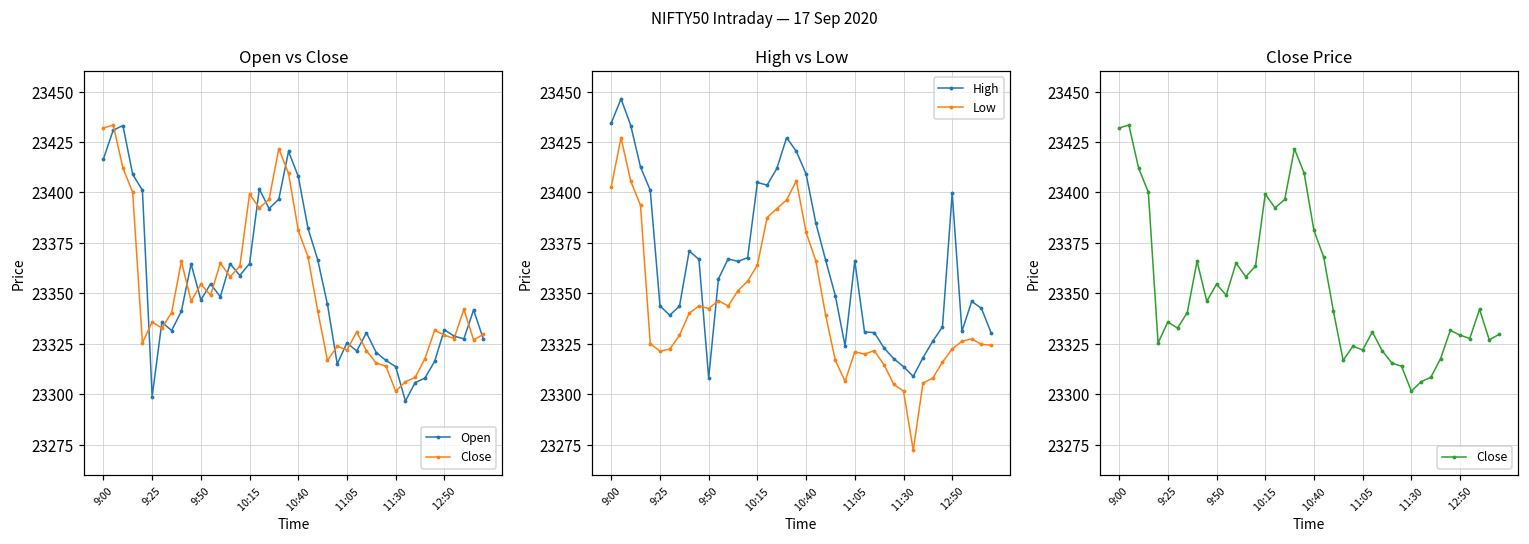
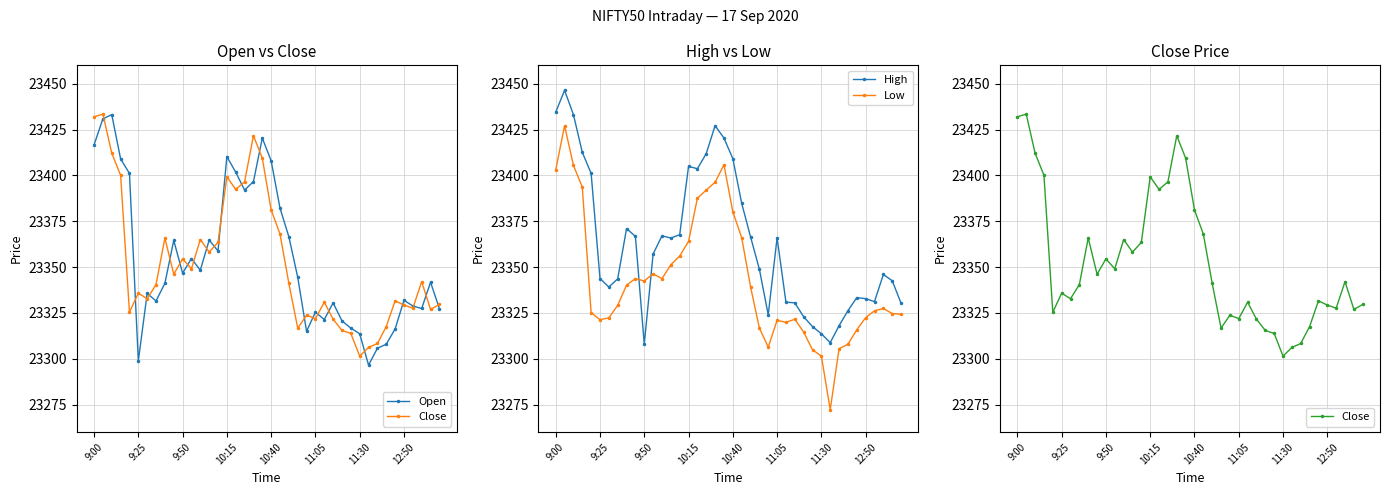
  {
    "Open vs Close": {
      "Open": {
        "9:00": 23417,
        "9:25": 23299,
        "9:50": 23347,
-       "10:15": 23365,
+       "10:15": 23410,
        "10:40": 23408,
        "11:05": 23325,
        "11:30": 23314,
        "12:50": 23332
      }
    },
    "High vs Low": {
      "High": {
        "9:00": 23434,
        "9:25": 23344,
        "9:50": 23308,
        "10:15": 23405,
        "10:40": 23409,
        "11:05": 23366,
        "11:30": 23314,
-       "12:50": 23400
+       "12:50": 23333
      },
      "Low": {
        "9:00": 23403,
        "9:25": 23321,
        "9:50": 23342,
        "10:15": 23364,
        "10:40": 23380,
        "11:05": 23321,
        "11:30": 23301,
        "12:50": 23322
      }
    },
    "Close Price": {
      "9:00": 23432,
      "9:25": 23336,
      "9:50": 23354,
      "10:15": 23399,
      "10:40": 23381,
      "11:05": 23322,
      "11:30": 23301,
      "12:50": 23329
    }
  }
